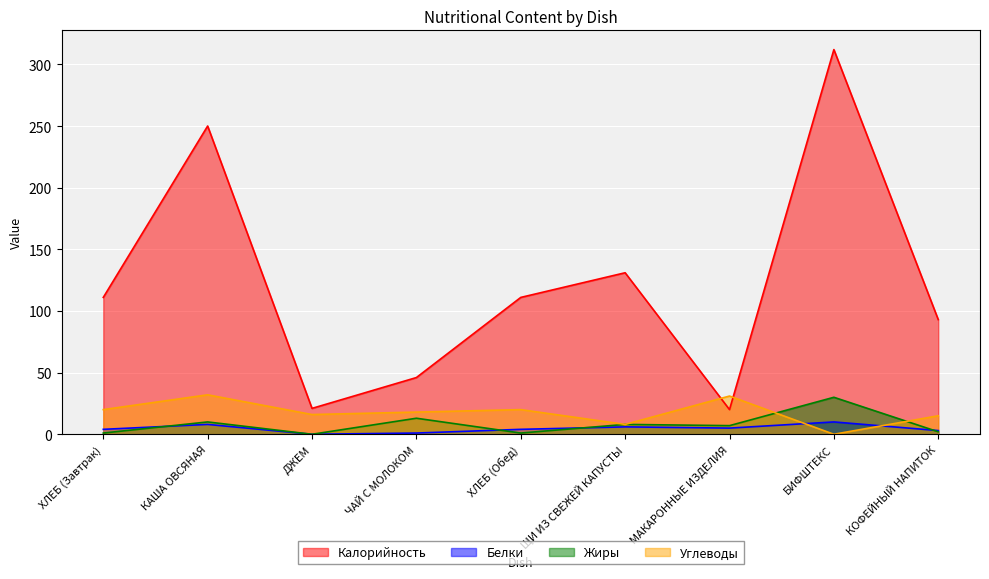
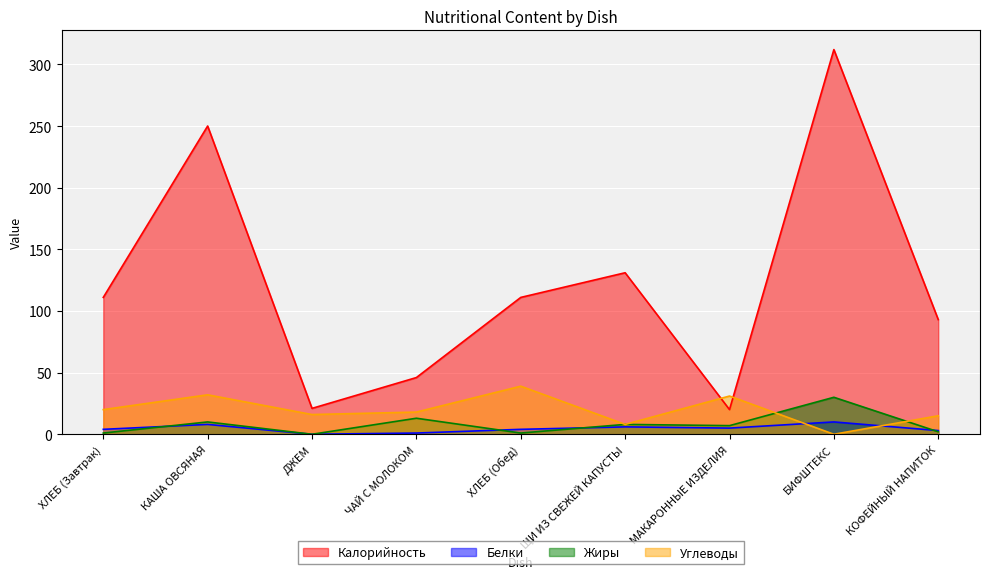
  {
    "Калорийность": {
      "ХЛЕБ (Завтрак)": 111,
      "КАША ОВСЯНАЯ": 250,
      "ДЖЕМ": 21,
      "ЧАЙ С МОЛОКОМ": 46,
      "ХЛЕБ (Обед)": 111,
      "ЩИ ИЗ СВЕЖЕЙ КАПУСТЫ": 131,
      "МАКАРОННЫЕ ИЗДЕЛИЯ": 20,
      "БИФШТЕКС": 312,
      "КОФЕЙНЫЙ НАПИТОК": 93
    },
    "Белки": {
      "ХЛЕБ (Завтрак)": 4,
      "ЧАЙ С МОЛОКОМ": 1,
      "ХЛЕБ (Обед)": 4,
      "БИФШТЕКС": 10
    },
    "Жиры": {
      "ХЛЕБ (Завтрак)": 1,
      "ЧАЙ С МОЛОКОМ": 13,
      "ХЛЕБ (Обед)": 1,
      "БИФШТЕКС": 30
    },
    "Углеводы": {
      "ХЛЕБ (Завтрак)": 20,
      "КАША ОВСЯНАЯ": 32,
      "ДЖЕМ": 16,
      "ЧАЙ С МОЛОКОМ": 18,
-     "ХЛЕБ (Обед)": 20,
+     "ХЛЕБ (Обед)": 39,
      "МАКАРОННЫЕ ИЗДЕЛИЯ": 31,
      "БИФШТЕКС": 0,
      "КОФЕЙНЫЙ НАПИТОК": 15
    }
  }
